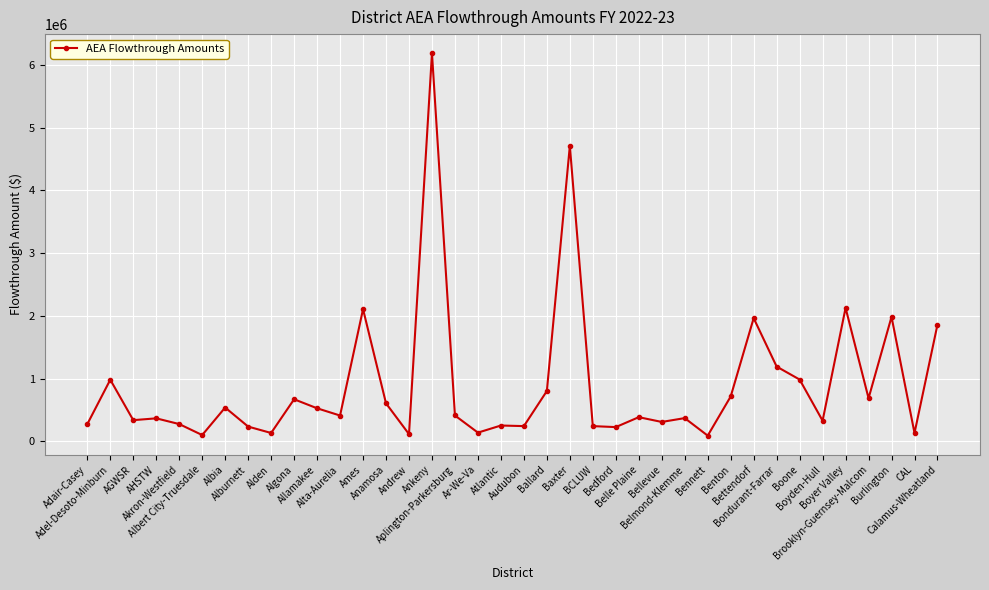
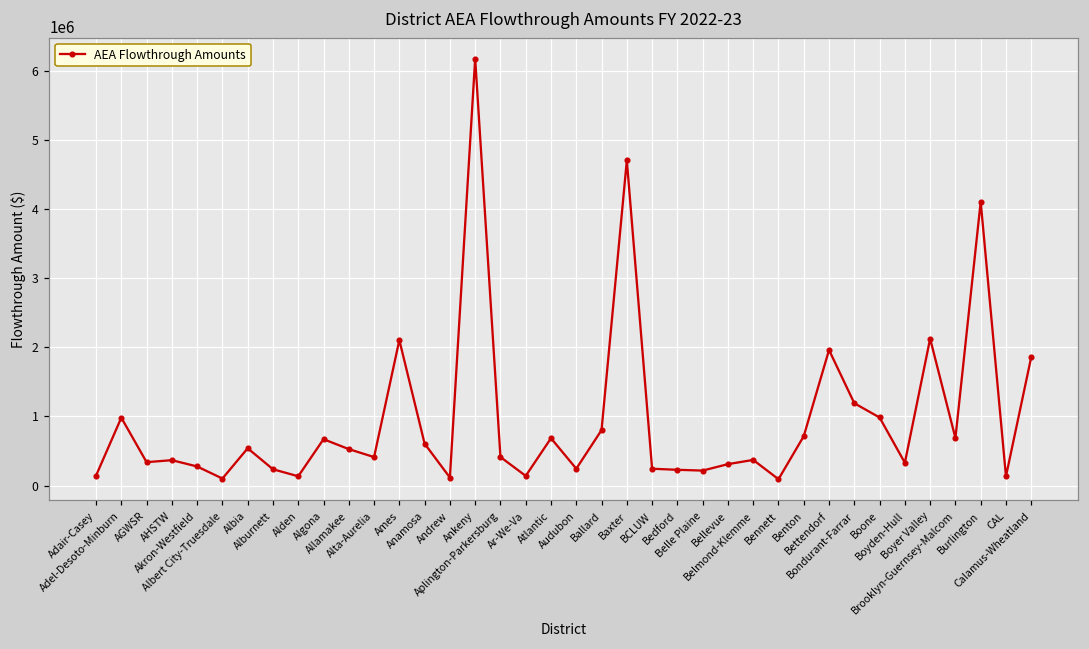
  {
-   "Adair-Casey": 300000,
+   "Adair-Casey": 100000,
    "Adel-Desoto-Minburn": 1000000,
    "AGWSR": 300000,
    "AHSTW": 400000,
    "Akron-Westfield": 300000,
    "Albert City-Truesdale": 100000,
    "Albia": 500000,
    "Alburnett": 200000,
    "Alden": 100000,
    "Algona": 700000,
    "Allamakee": 500000,
    "Alta-Aurelia": 400000,
    "Ames": 2100000,
    "Anamosa": 600000,
    "Andrew": 100000,
    "Ankeny": 6200000,
    "Aplington-Parkersburg": 400000,
    "Ar-We-Va": 100000,
-   "Atlantic": 300000,
+   "Atlantic": 700000,
    "Audubon": 200000,
    "Ballard": 800000,
    "Baxter": 4700000,
    "BCLUW": 200000,
    "Bedford": 200000,
-   "Belle Plaine": 400000,
+   "Belle Plaine": 200000,
    "Bellevue": 300000,
    "Belmond-Klemme": 400000,
    "Bennett": 100000,
    "Benton": 700000,
    "Bettendorf": 2000000,
    "Bondurant-Farrar": 1200000,
    "Boone": 1000000,
    "Boyden-Hull": 300000,
    "Boyer Valley": 2100000,
    "Brooklyn-Guernsey-Malcom": 700000,
-   "Burlington": 2000000,
+   "Burlington": 4100000,
    "CAL": 100000,
    "Calamus-Wheatland": 1900000
  }
